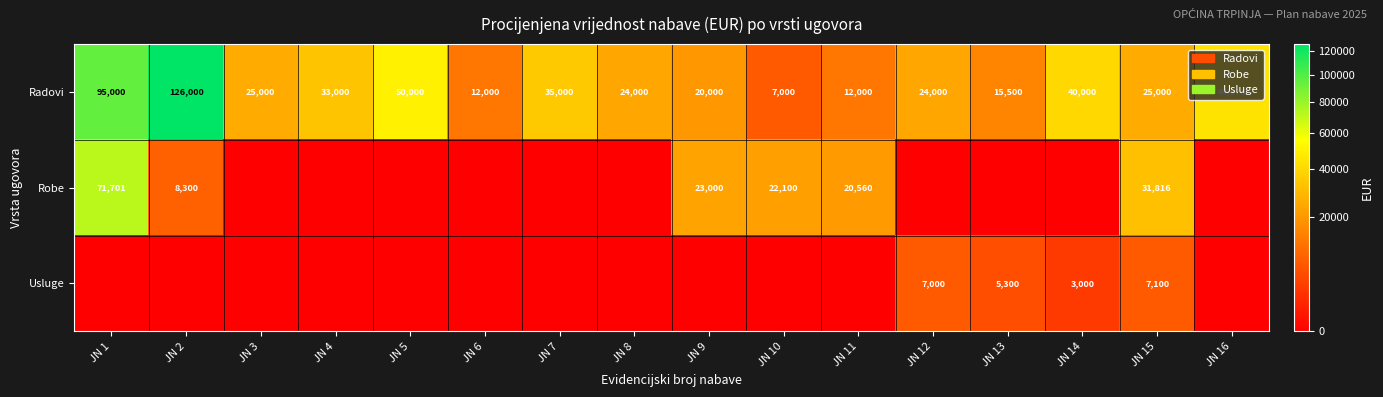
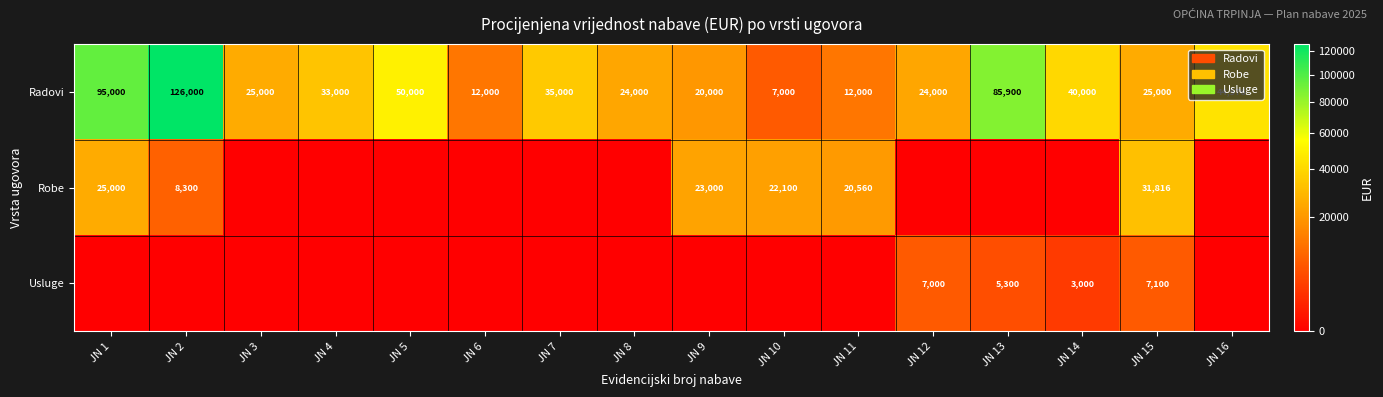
  {
    "Radovi": {
      "JN 1": "95,000",
      "JN 2": "126,000",
      "JN 3": "25,000",
      "JN 4": "33,000",
      "JN 5": "50,000",
      "JN 6": "12,000",
      "JN 7": "35,000",
      "JN 8": "24,000",
      "JN 9": "20,000",
      "JN 10": "7,000",
      "JN 11": "12,000",
      "JN 12": "24,000",
-     "JN 13": "15,500",
+     "JN 13": "85,900",
      "JN 14": "40,000",
      "JN 15": "25,000"
    },
    "Robe": {
-     "JN 1": "71,701",
+     "JN 1": "25,000",
      "JN 2": "8,300",
      "JN 9": "23,000",
      "JN 10": "22,100",
      "JN 11": "20,560",
      "JN 15": "31,816"
    },
    "Usluge": {
      "JN 12": "7,000",
      "JN 13": "5,300",
      "JN 14": "3,000",
      "JN 15": "7,100"
    }
  }
